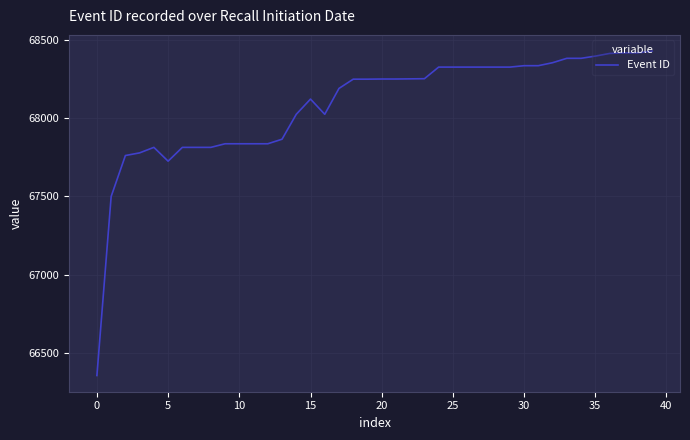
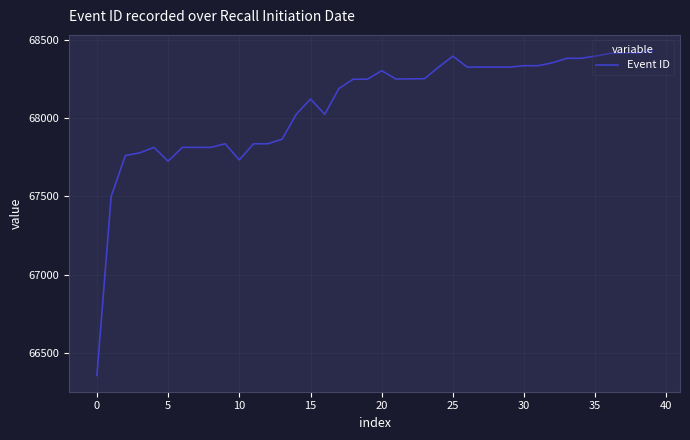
  {
    "0": 66360,
    "5": 67730,
-   "10": 67840,
+   "10": 67730,
    "15": 68120,
-   "20": 68250,
-   "25": 68330,
+   "20": 68300,
+   "25": 68400,
    "30": 68330
  }
